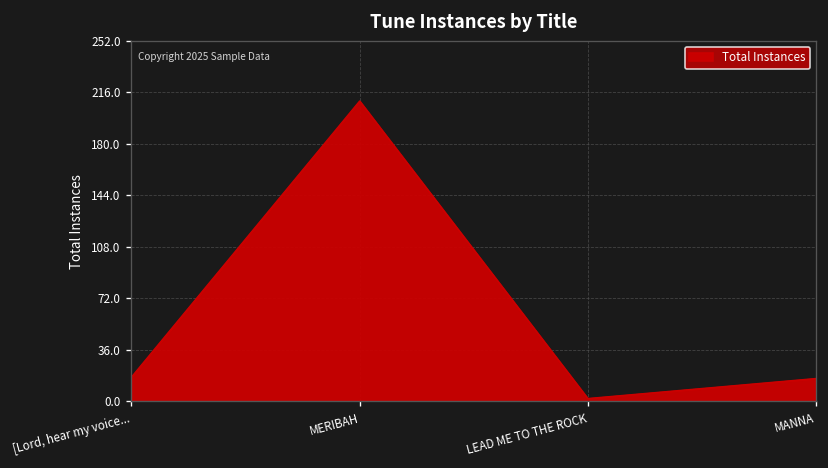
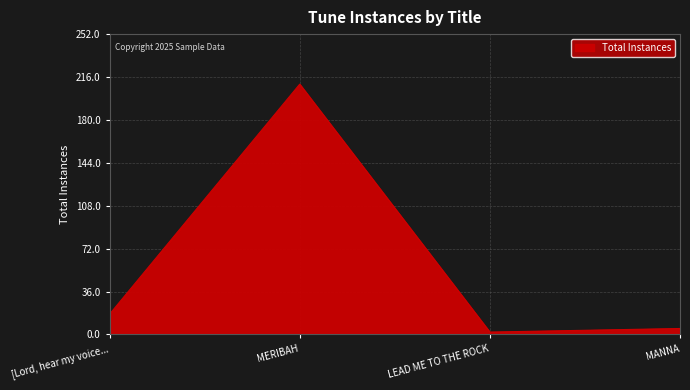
  {
    "[Lord, hear my voice...": 17,
    "MERIBAH": 210,
    "LEAD ME TO THE ROCK": 2,
-   "MANNA": 16
+   "MANNA": 5
  }
